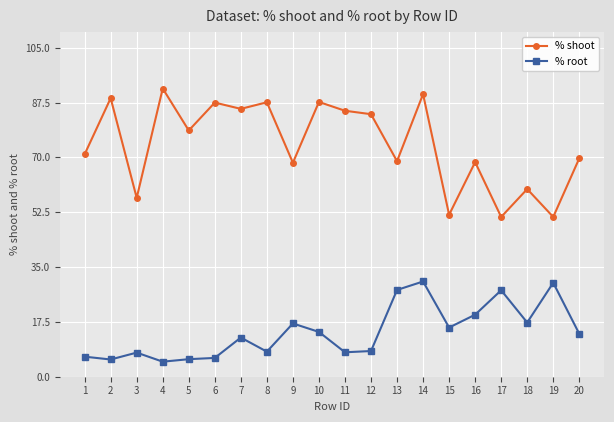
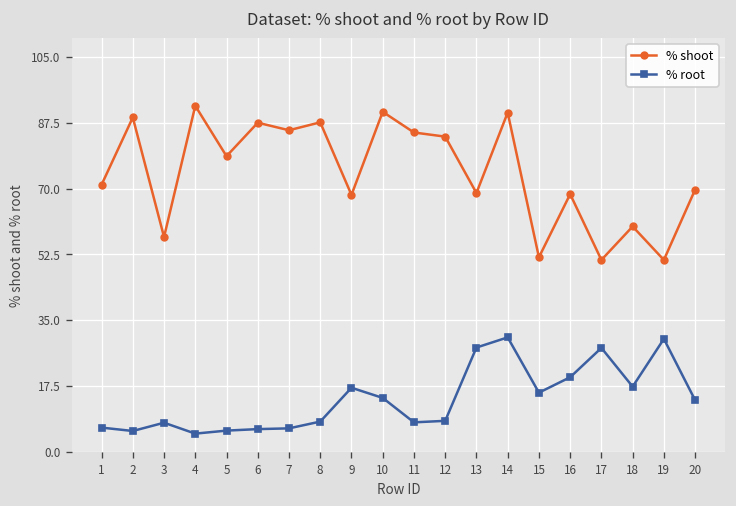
  {
    "% shoot": {
      "1": 71,
      "2": 89,
      "3": 57,
      "4": 92,
      "5": 79,
      "6": 88,
      "7": 86,
      "8": 88,
      "9": 68,
-     "10": 88,
+     "10": 90,
      "11": 85,
      "12": 84,
      "13": 69,
      "14": 90,
      "15": 52,
      "16": 69,
      "17": 51,
      "18": 60,
      "19": 51,
      "20": 70
    },
    "% root": {
      "1": 6,
      "2": 6,
      "3": 8,
      "4": 5,
      "5": 6,
      "6": 6,
-     "7": 13,
+     "7": 6,
      "8": 8,
      "9": 17,
      "10": 14,
      "11": 8,
      "12": 8,
      "13": 28,
      "14": 30,
      "15": 16,
      "16": 20,
      "17": 28,
      "18": 17,
      "19": 30,
      "20": 14
    }
  }
